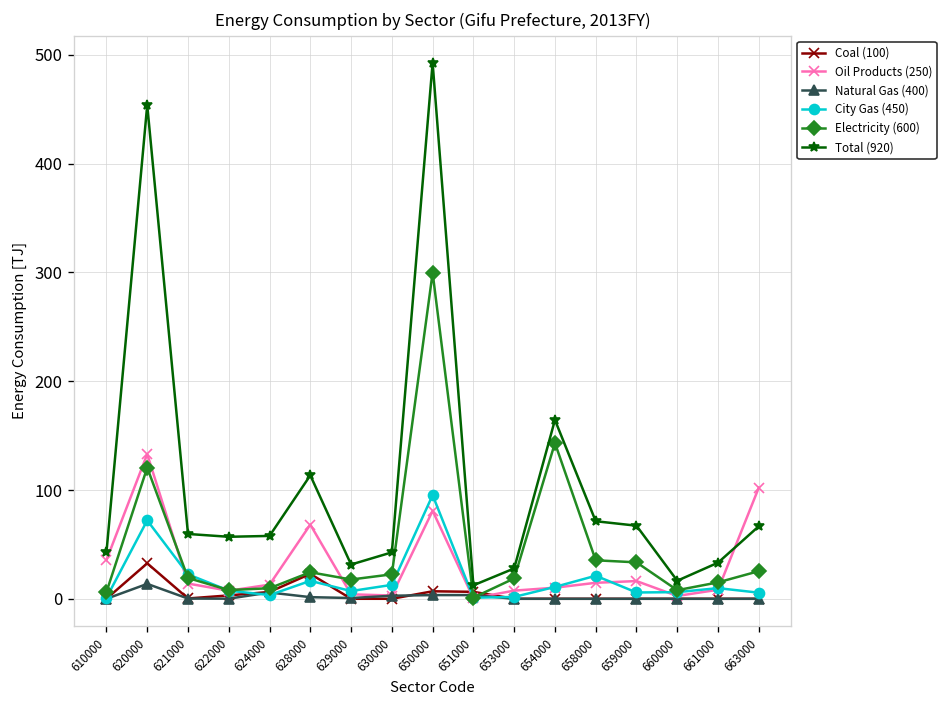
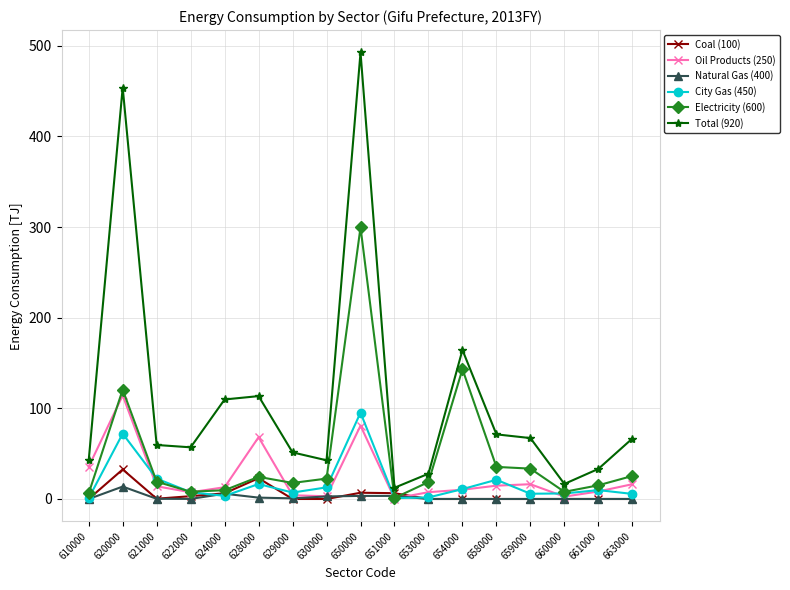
  {
    "Coal (100)": {
      "620000": 30,
      "622000": 0,
      "630000": 0,
      "650000": 10,
      "651000": 10
    },
    "Oil Products (250)": {
      "610000": 40,
-     "620000": 130,
+     "620000": 110,
      "621000": 10,
      "624000": 10,
      "628000": 70,
      "629000": 0,
      "650000": 80,
      "653000": 10,
      "658000": 10,
      "659000": 20,
-     "663000": 100
+     "663000": 20
    },
    "Natural Gas (400)": {
      "620000": 10,
      "622000": 0,
      "628000": 0,
      "650000": 0
    },
    "City Gas (450)": {
      "620000": 70,
      "621000": 20,
      "628000": 20,
      "629000": 10,
      "630000": 10,
      "650000": 100,
      "658000": 20,
      "659000": 10,
      "663000": 10
    },
    "Electricity (600)": {
      "610000": 10,
      "620000": 120,
      "621000": 20,
      "624000": 10,
      "629000": 20,
      "630000": 20,
      "650000": 300,
      "653000": 20,
      "654000": 140,
      "658000": 40,
      "659000": 30,
      "661000": 20,
      "663000": 30
    },
    "Total (920)": {
      "610000": 40,
      "620000": 450,
      "621000": 60,
      "622000": 60,
-     "624000": 60,
+     "624000": 110,
      "628000": 110,
-     "629000": 30,
+     "629000": 50,
      "630000": 40,
      "650000": 490,
      "651000": 10,
      "653000": 30,
      "654000": 160,
      "658000": 70,
      "659000": 70,
      "660000": 20,
      "661000": 30,
      "663000": 70
    }
  }
